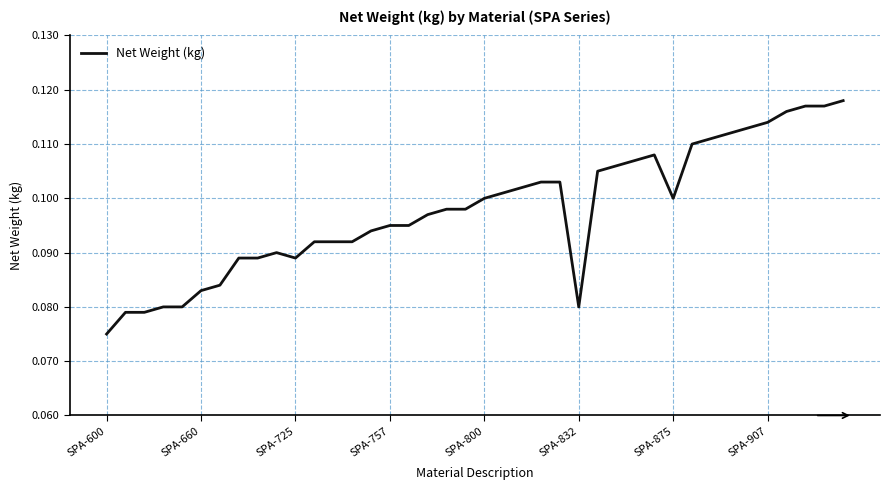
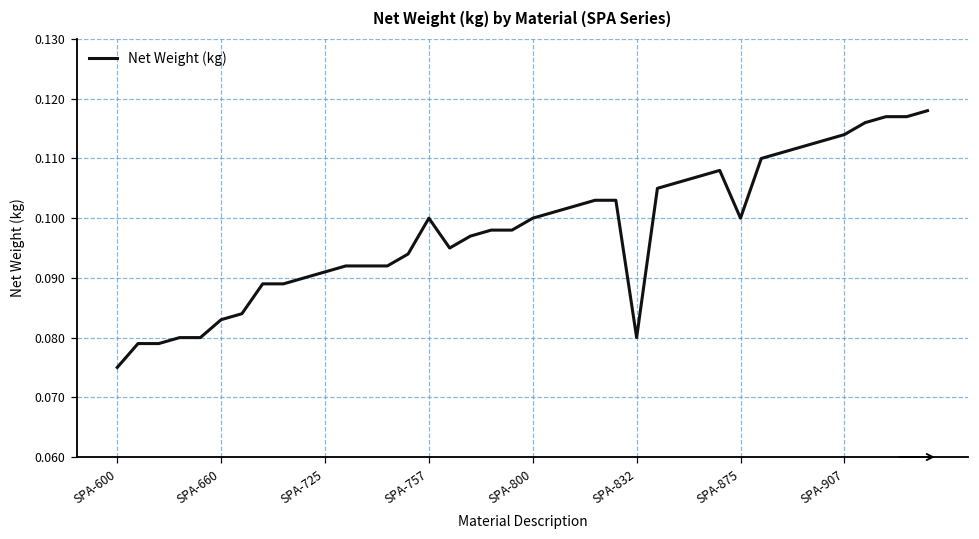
  {
    "SPA-600": 0.075,
    "SPA-660": 0.083,
-   "SPA-725": 0.089,
-   "SPA-757": 0.095,
+   "SPA-725": 0.091,
+   "SPA-757": 0.100,
    "SPA-800": 0.100,
    "SPA-832": 0.080,
    "SPA-875": 0.100,
    "SPA-907": 0.114
  }
